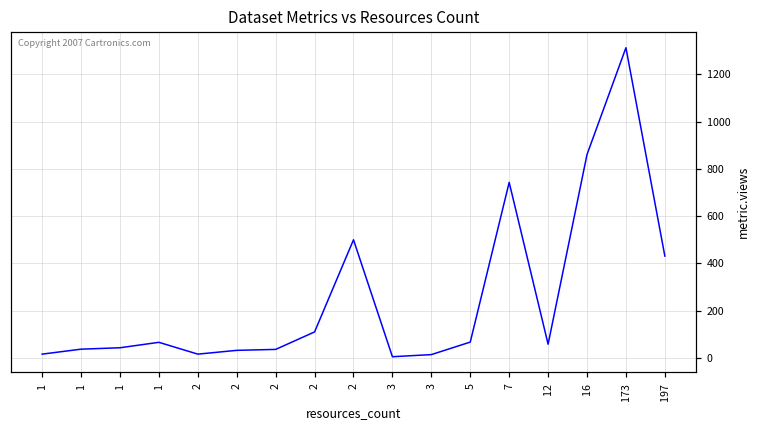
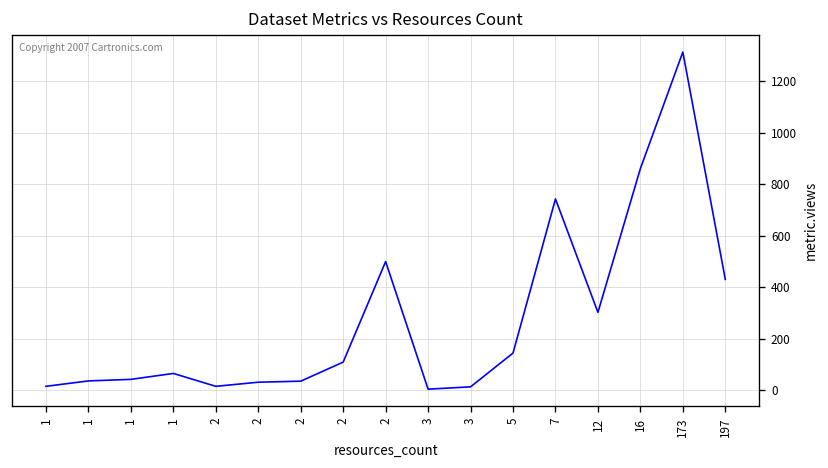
  {
-   "5": 70,
+   "5": 150,
    "7": 740,
-   "12": 60,
+   "12": 300,
    "16": 860,
    "173": 1310,
    "197": 430
  }
